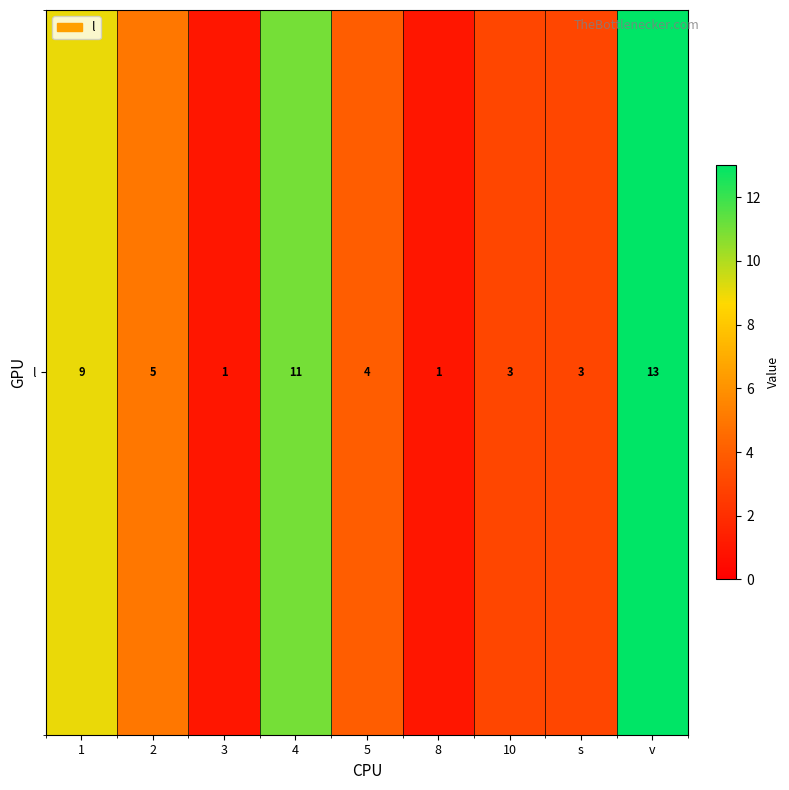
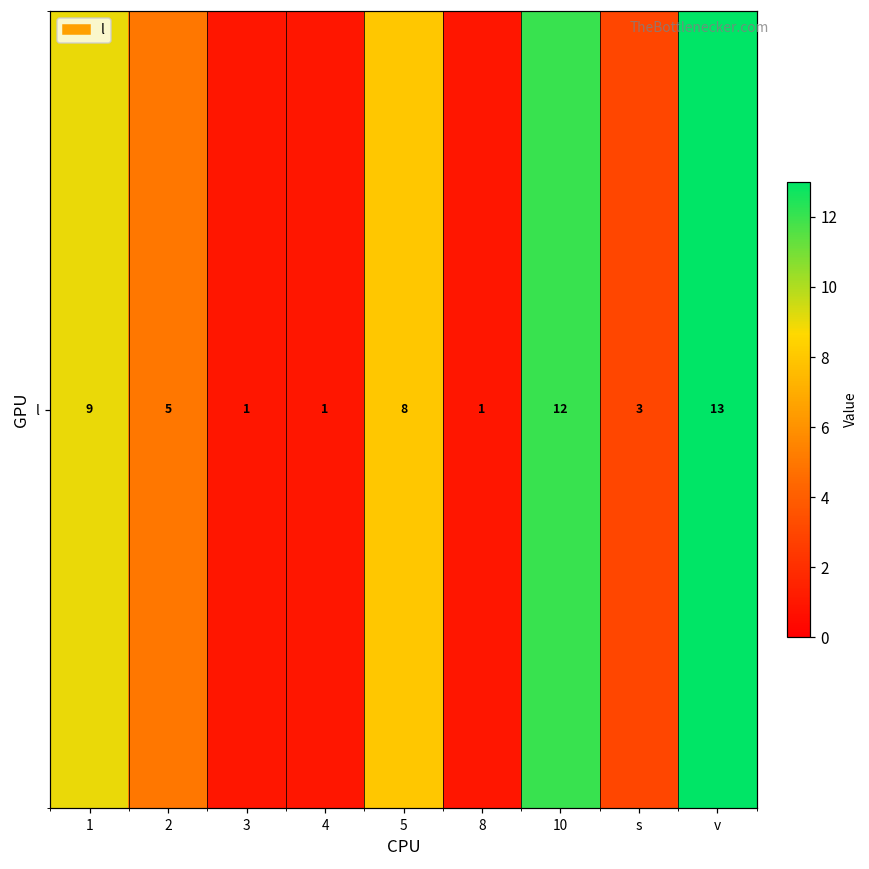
  {
    "l": {
      "1": 9,
      "2": 5,
      "3": 1,
-     "4": 11,
-     "5": 4,
+     "4": 1,
+     "5": 8,
      "8": 1,
-     "10": 3,
+     "10": 12,
      "s": 3,
      "v": 13
    }
  }
